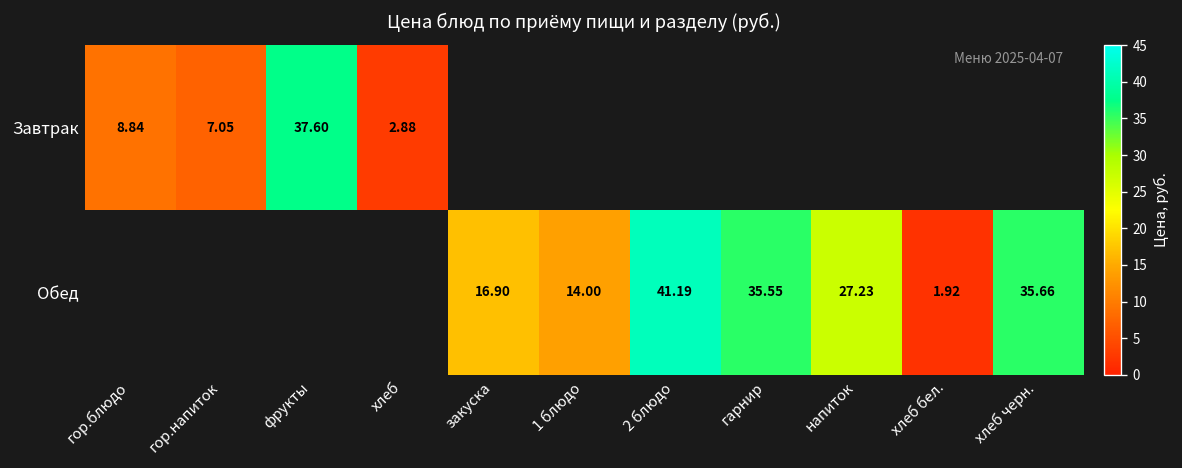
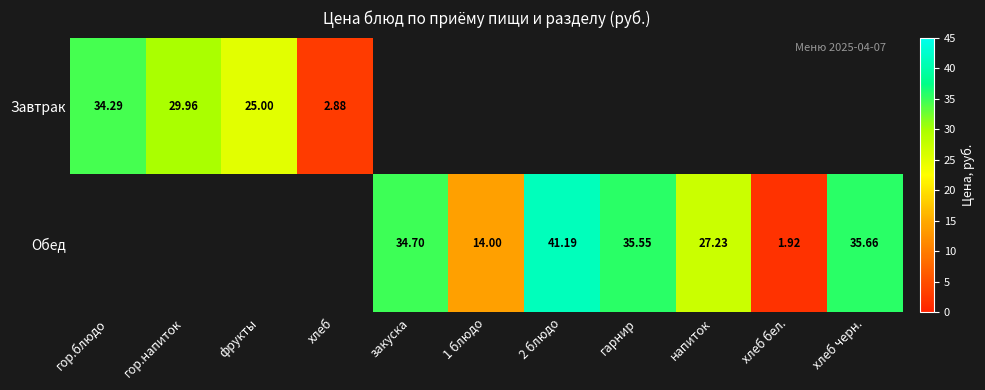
  {
    "Завтрак": {
-     "гор.блюдо": 8.84,
-     "гор.напиток": 7.05,
-     "фрукты": 37.60,
+     "гор.блюдо": 34.29,
+     "гор.напиток": 29.96,
+     "фрукты": 25.00,
      "хлеб": 2.88
    },
    "Обед": {
-     "закуска": 16.90,
+     "закуска": 34.70,
      "1 блюдо": 14.00,
      "2 блюдо": 41.19,
      "гарнир": 35.55,
      "напиток": 27.23,
      "хлеб бел.": 1.92,
      "хлеб черн.": 35.66
    }
  }
